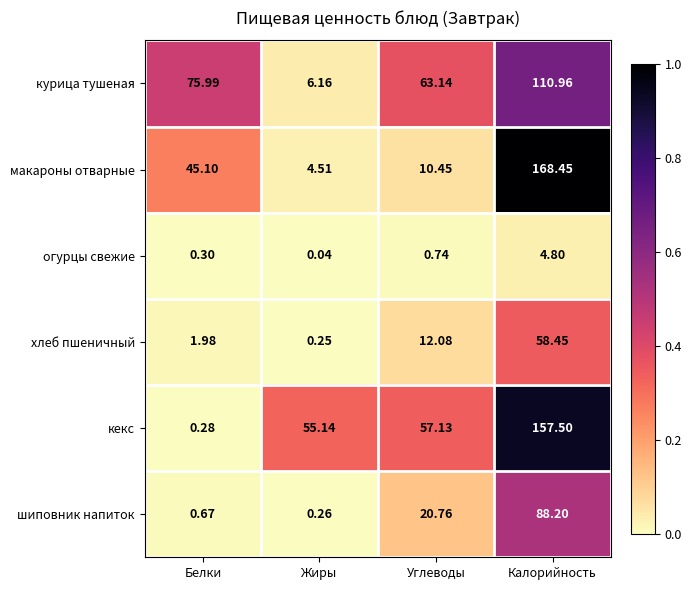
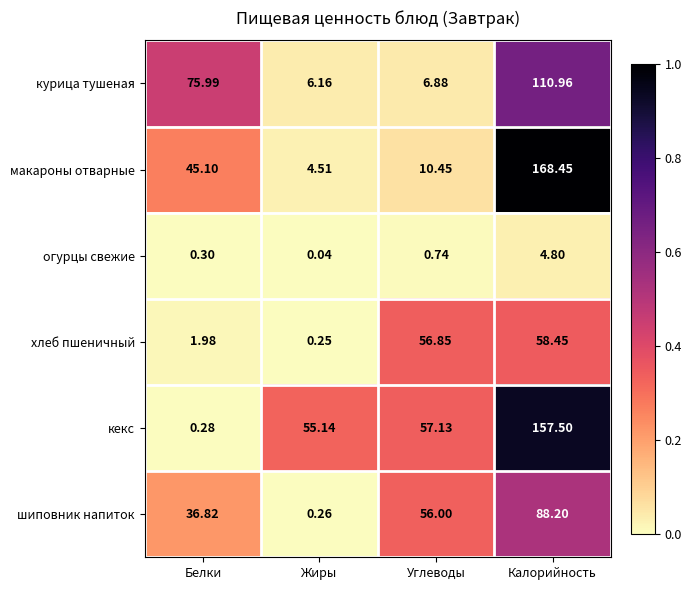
  {
    "курица тушеная": {
      "Белки": 75.99,
      "Жиры": 6.16,
-     "Углеводы": 63.14,
+     "Углеводы": 6.88,
      "Калорийность": 110.96
    },
    "макароны отварные": {
      "Белки": 45.10,
      "Жиры": 4.51,
      "Углеводы": 10.45,
      "Калорийность": 168.45
    },
    "огурцы свежие": {
      "Белки": 0.30,
      "Жиры": 0.04,
      "Углеводы": 0.74,
      "Калорийность": 4.80
    },
    "хлеб пшеничный": {
      "Белки": 1.98,
      "Жиры": 0.25,
-     "Углеводы": 12.08,
+     "Углеводы": 56.85,
      "Калорийность": 58.45
    },
    "кекс": {
      "Белки": 0.28,
      "Жиры": 55.14,
      "Углеводы": 57.13,
      "Калорийность": 157.50
    },
    "шиповник напиток": {
-     "Белки": 0.67,
+     "Белки": 36.82,
      "Жиры": 0.26,
-     "Углеводы": 20.76,
+     "Углеводы": 56.00,
      "Калорийность": 88.20
    }
  }
